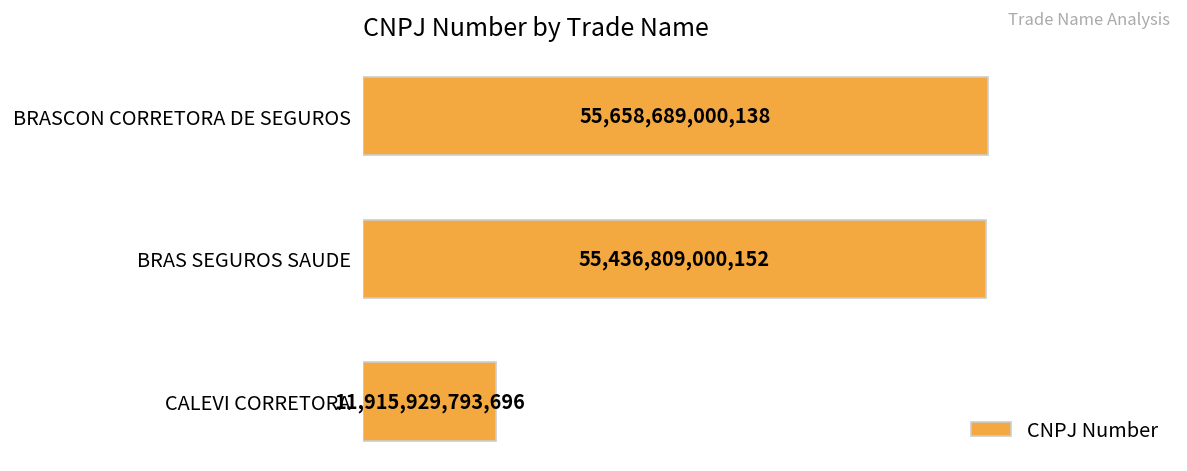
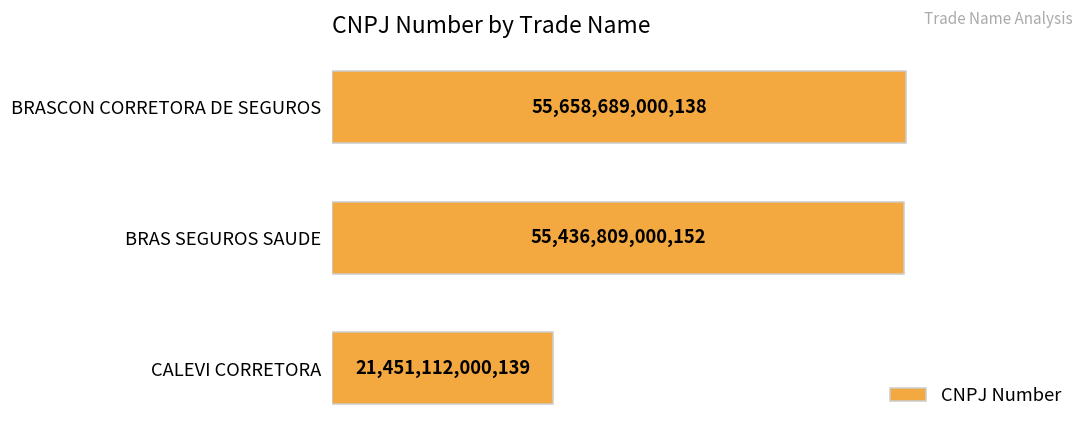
  {
    "BRASCON CORRETORA DE SEGUROS": "55,658,689,000,138",
    "BRAS SEGUROS SAUDE": "55,436,809,000,152",
-   "CALEVI CORRETORA": "11,915,929,793,696"
+   "CALEVI CORRETORA": "21,451,112,000,139"
  }
